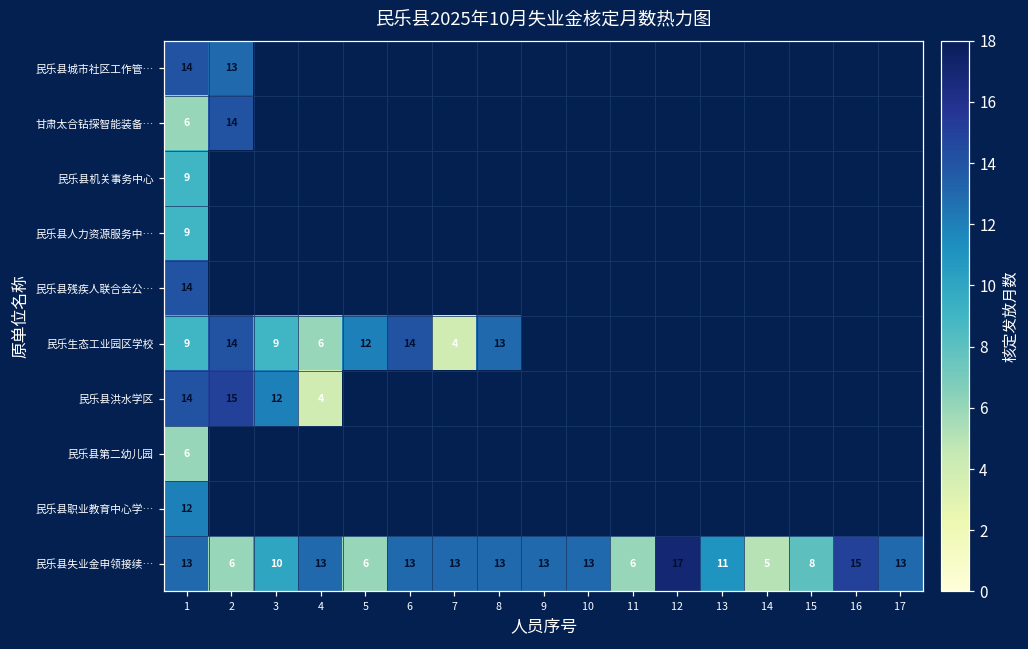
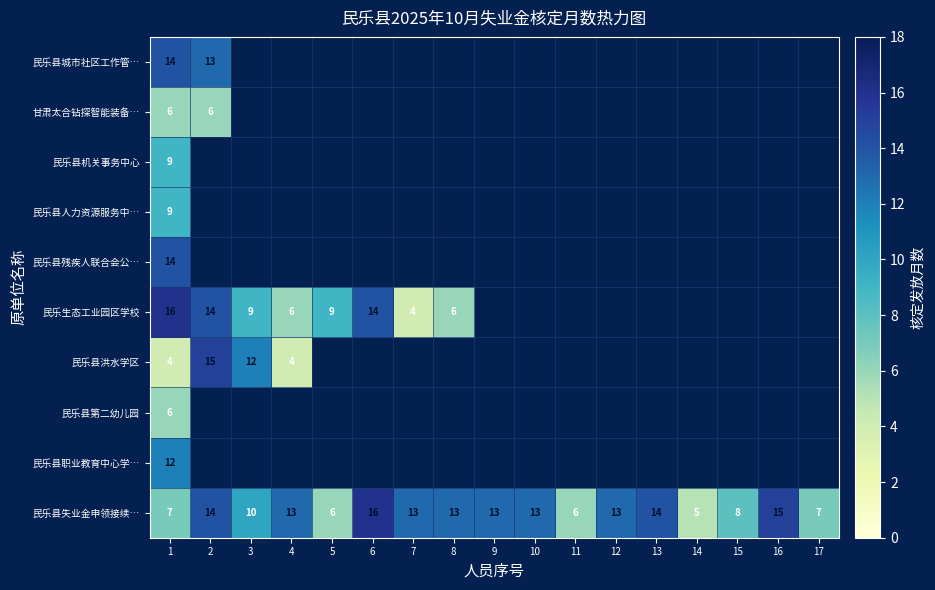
  {
    "民乐县城市社区工作管…": {
      "1": 14,
      "2": 13
    },
    "甘肃太合钻探智能装备…": {
      "1": 6,
-     "2": 14
+     "2": 6
    },
    "民乐县机关事务中心": {
      "1": 9
    },
    "民乐县人力资源服务中…": {
      "1": 9
    },
    "民乐县残疾人联合会公…": {
      "1": 14
    },
    "民乐生态工业园区学校": {
-     "1": 9,
+     "1": 16,
      "2": 14,
      "3": 9,
      "4": 6,
-     "5": 12,
+     "5": 9,
      "6": 14,
      "7": 4,
-     "8": 13
+     "8": 6
    },
    "民乐县洪水学区": {
-     "1": 14,
+     "1": 4,
      "2": 15,
      "3": 12,
      "4": 4
    },
    "民乐县第二幼儿园": {
      "1": 6
    },
    "民乐县职业教育中心学…": {
      "1": 12
    },
    "民乐县失业金申领接续…": {
-     "1": 13,
-     "2": 6,
+     "1": 7,
+     "2": 14,
      "3": 10,
      "4": 13,
      "5": 6,
-     "6": 13,
+     "6": 16,
      "7": 13,
      "8": 13,
      "9": 13,
      "10": 13,
      "11": 6,
-     "12": 17,
-     "13": 11,
+     "12": 13,
+     "13": 14,
      "14": 5,
      "15": 8,
      "16": 15,
-     "17": 13
+     "17": 7
    }
  }
